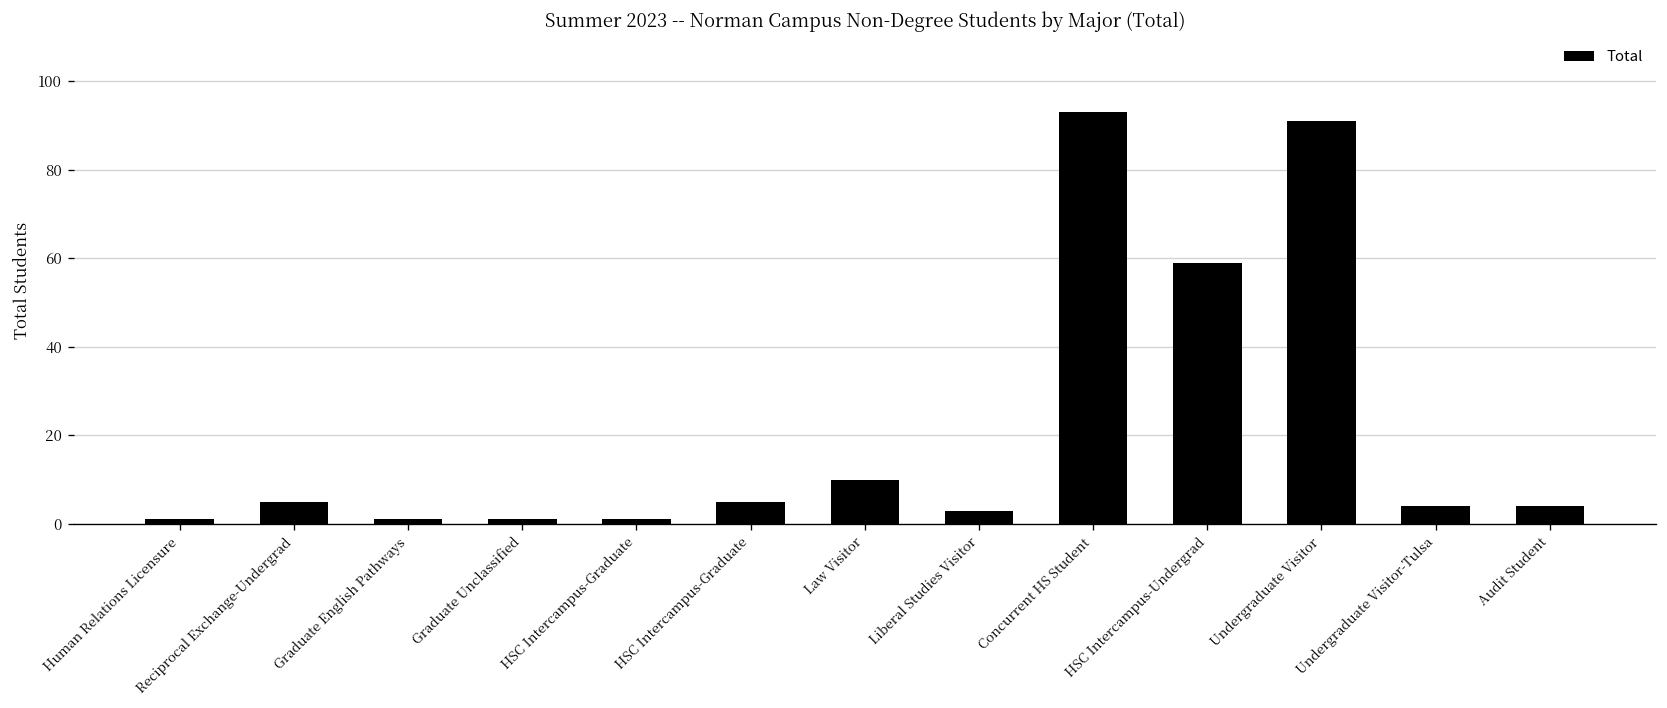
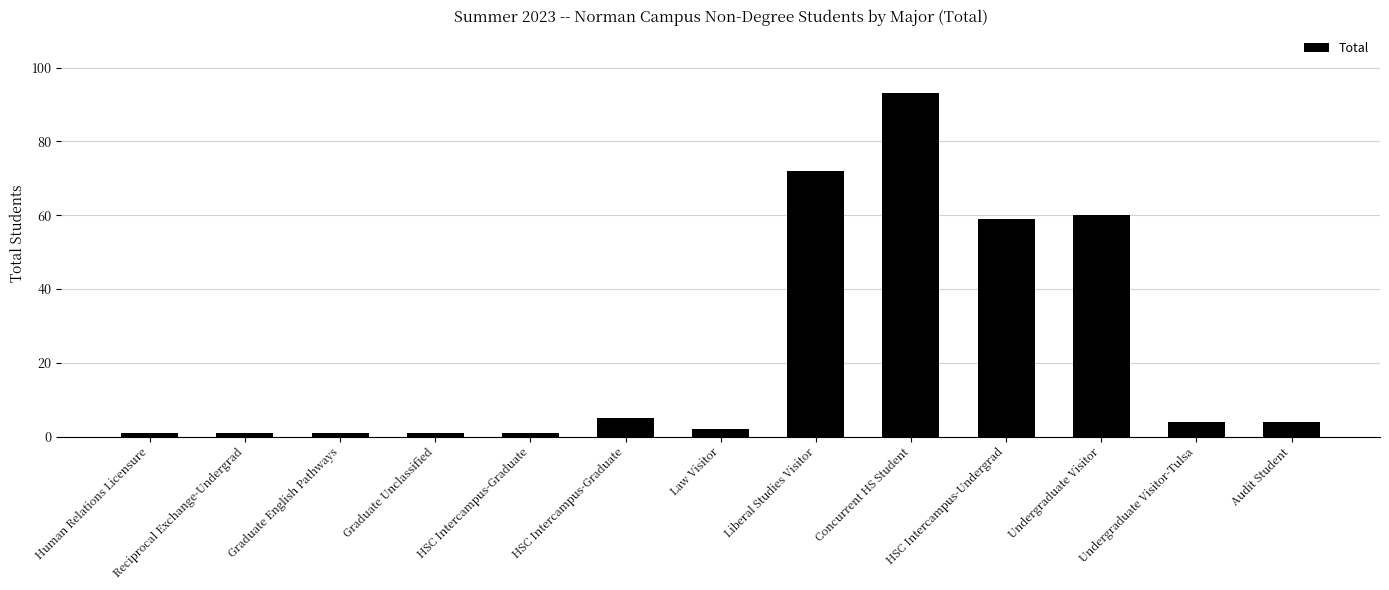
  {
    "Human Relations Licensure": 1,
-   "Reciprocal Exchange-Undergrad": 5,
+   "Reciprocal Exchange-Undergrad": 1,
    "Graduate English Pathways": 1,
    "Graduate Unclassified": 1,
-   "Law Visitor": 10,
-   "Liberal Studies Visitor": 3,
+   "Law Visitor": 2,
+   "Liberal Studies Visitor": 72,
    "Concurrent HS Student": 93,
    "HSC Intercampus-Undergrad": 59,
-   "Undergraduate Visitor": 91,
+   "Undergraduate Visitor": 60,
    "Undergraduate Visitor-Tulsa": 4,
    "Audit Student": 4
  }
